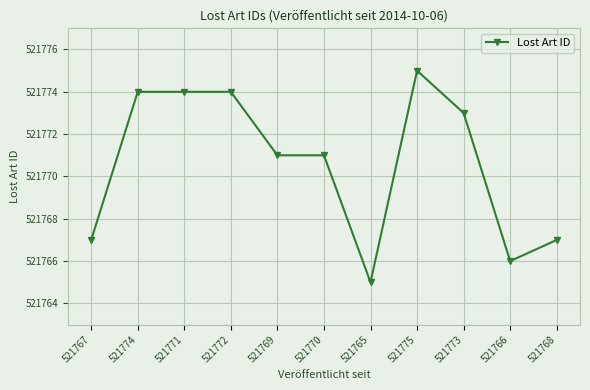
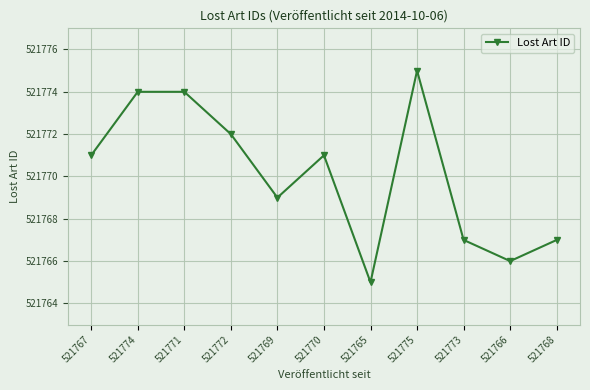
  {
-   "521767": 521767,
+   "521767": 521771,
    "521774": 521774,
    "521771": 521774,
-   "521772": 521774,
-   "521769": 521771,
+   "521772": 521772,
+   "521769": 521769,
    "521770": 521771,
    "521765": 521765,
    "521775": 521775,
-   "521773": 521773,
+   "521773": 521767,
    "521766": 521766,
    "521768": 521767
  }
